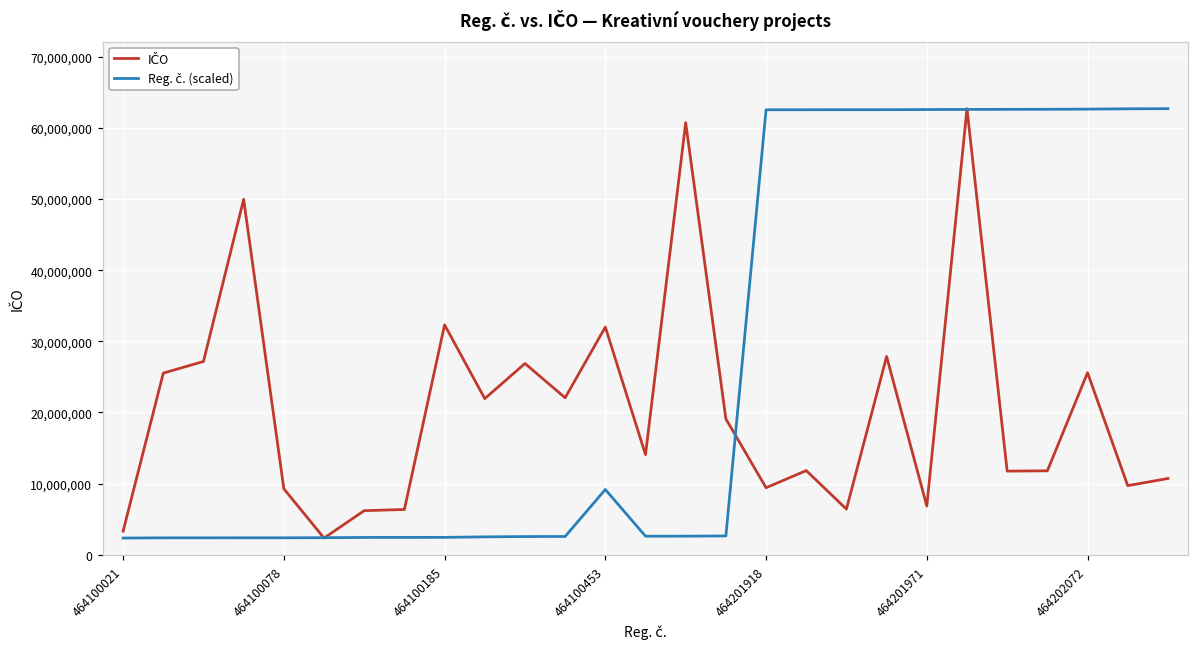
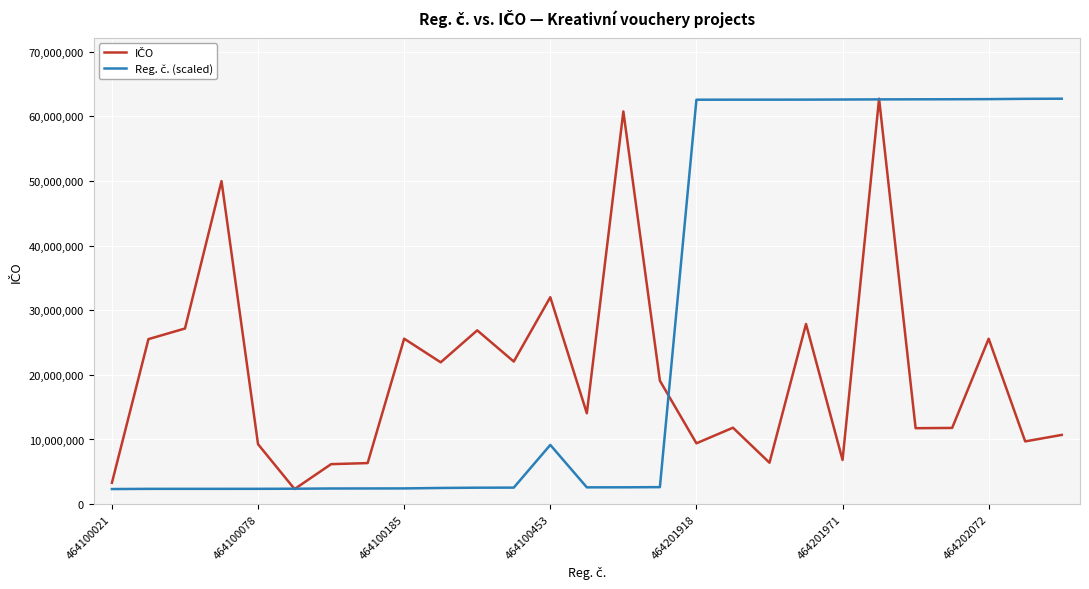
  {
    "IČO": {
      "464100021": "3,000,000",
      "464100078": "9,000,000",
-     "464100185": "32,000,000",
+     "464100185": "26,000,000",
      "464100453": "32,000,000",
      "464201918": "9,000,000",
      "464201971": "7,000,000",
      "464202072": "26,000,000"
    },
    "Reg. č. (scaled)": {
      "464100021": "2,000,000",
      "464100078": "2,000,000",
      "464100185": "2,000,000",
      "464100453": "9,000,000",
      "464201918": "63,000,000",
      "464201971": "63,000,000",
      "464202072": "63,000,000"
    }
  }
